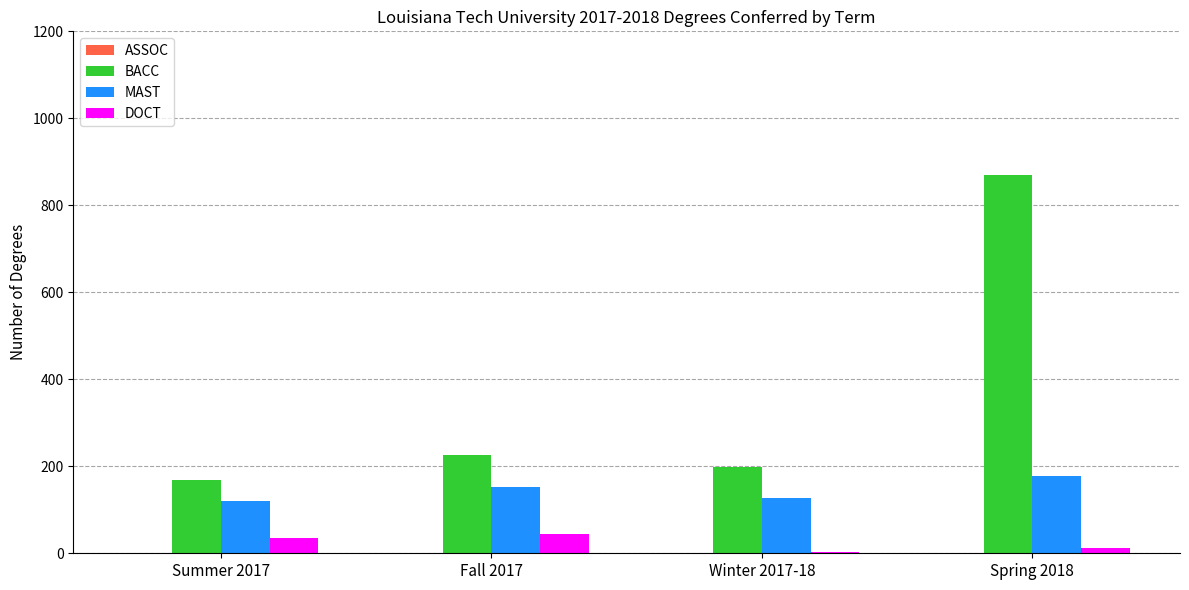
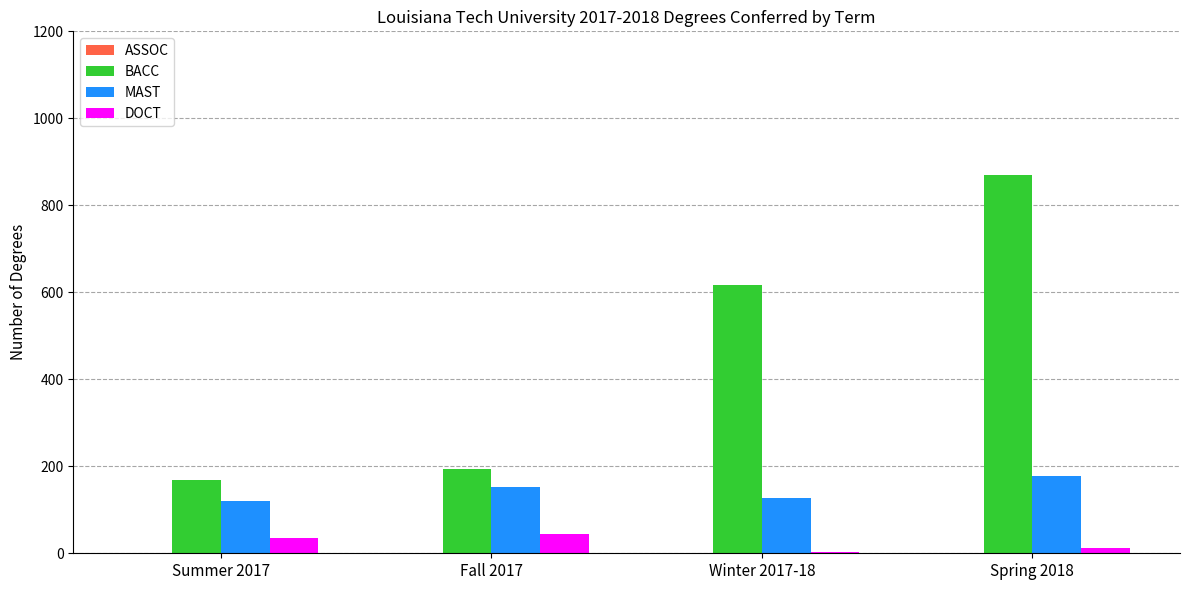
  {
    "ASSOC": {
      "Summer 2017": 0,
      "Fall 2017": 0,
      "Winter 2017-18": 0,
      "Spring 2018": 0
    },
    "BACC": {
      "Summer 2017": 170,
-     "Fall 2017": 230,
-     "Winter 2017-18": 200,
+     "Fall 2017": 190,
+     "Winter 2017-18": 620,
      "Spring 2018": 870
    },
    "MAST": {
      "Summer 2017": 120,
      "Fall 2017": 150,
      "Winter 2017-18": 130,
      "Spring 2018": 180
    },
    "DOCT": {
      "Summer 2017": 40,
      "Fall 2017": 50,
      "Spring 2018": 10
    }
  }
